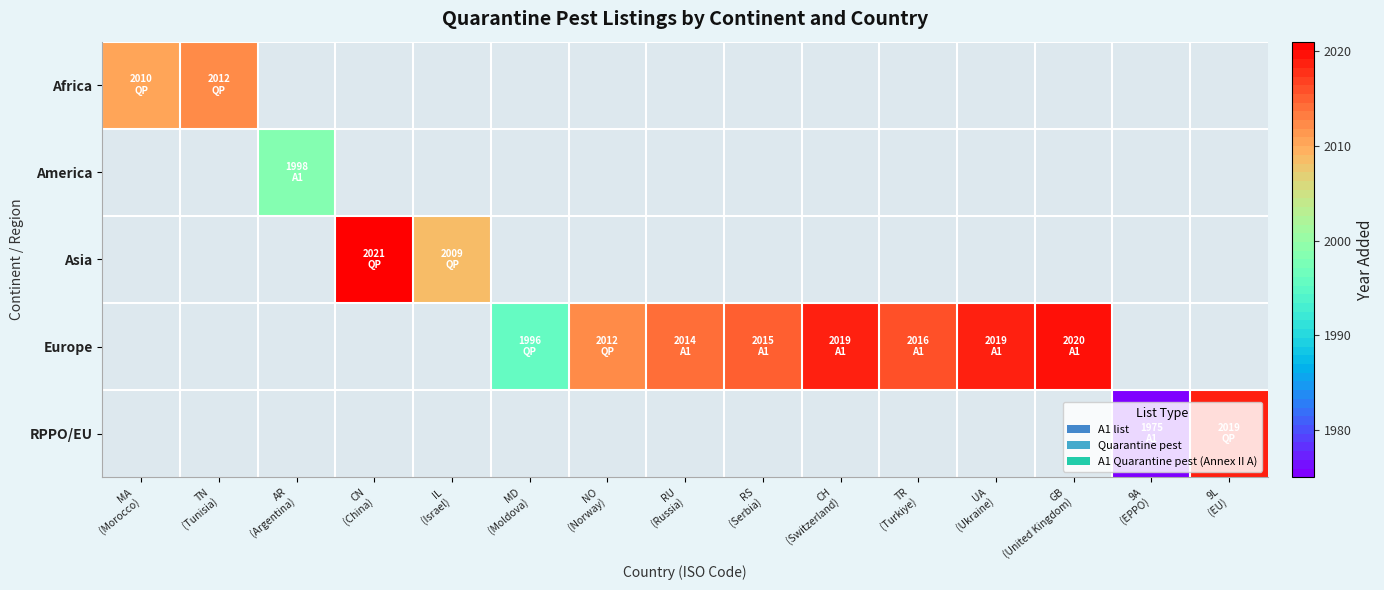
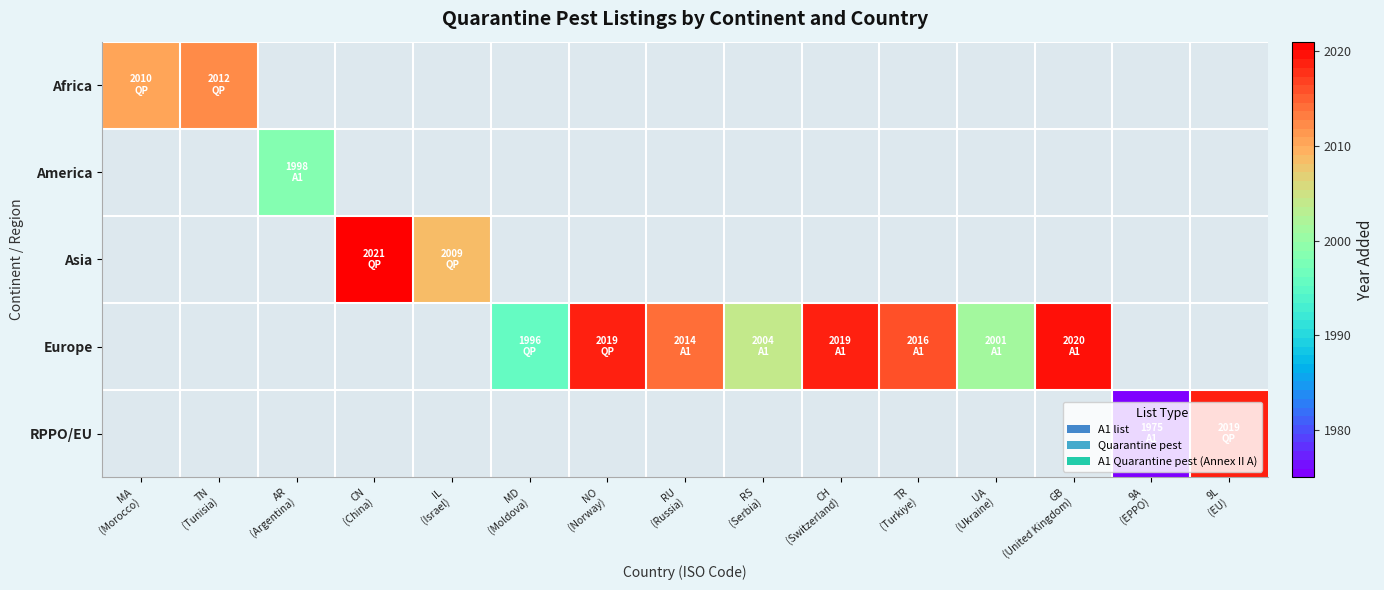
  {
    "Europe": {
-     "NO (Norway)": 2012,
-     "RS (Serbia)": 2015,
-     "UA (Ukraine)": 2019
+     "NO (Norway)": 2019,
+     "RS (Serbia)": 2004,
+     "UA (Ukraine)": 2001
    }
  }
